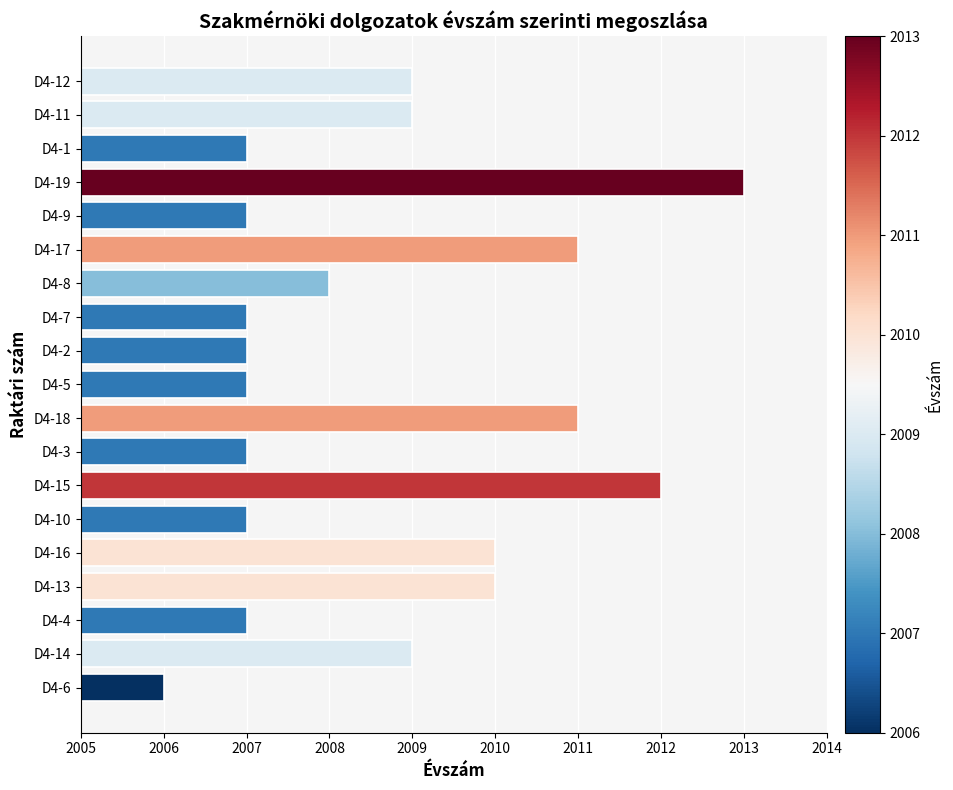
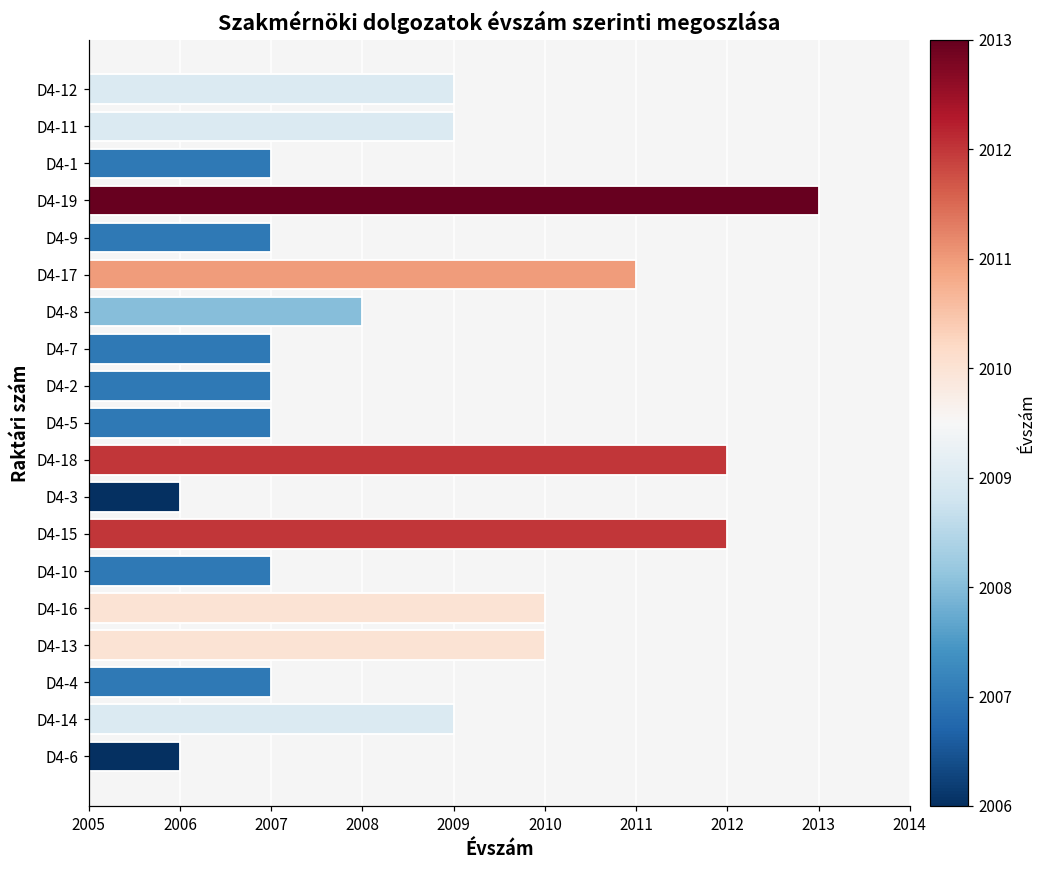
  {
    "D4-12": 2009,
    "D4-11": 2009,
    "D4-1": 2007,
    "D4-19": 2013,
    "D4-9": 2007,
    "D4-17": 2011,
    "D4-8": 2008,
    "D4-7": 2007,
    "D4-2": 2007,
    "D4-5": 2007,
-   "D4-18": 2011,
-   "D4-3": 2007,
+   "D4-18": 2012,
+   "D4-3": 2006,
    "D4-15": 2012,
    "D4-10": 2007,
    "D4-16": 2010,
    "D4-13": 2010,
    "D4-4": 2007,
    "D4-14": 2009,
    "D4-6": 2006
  }
